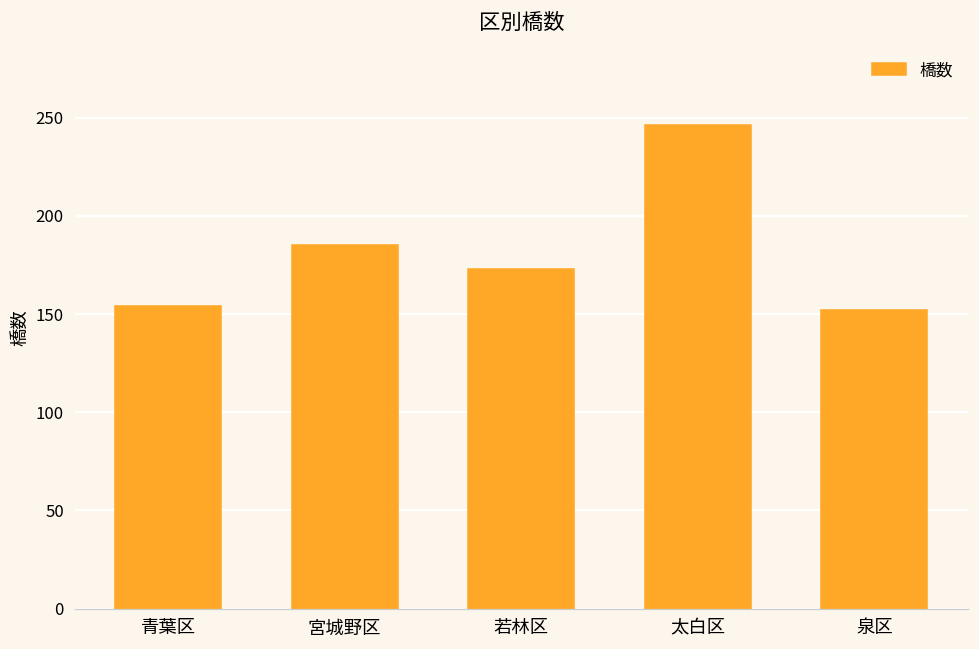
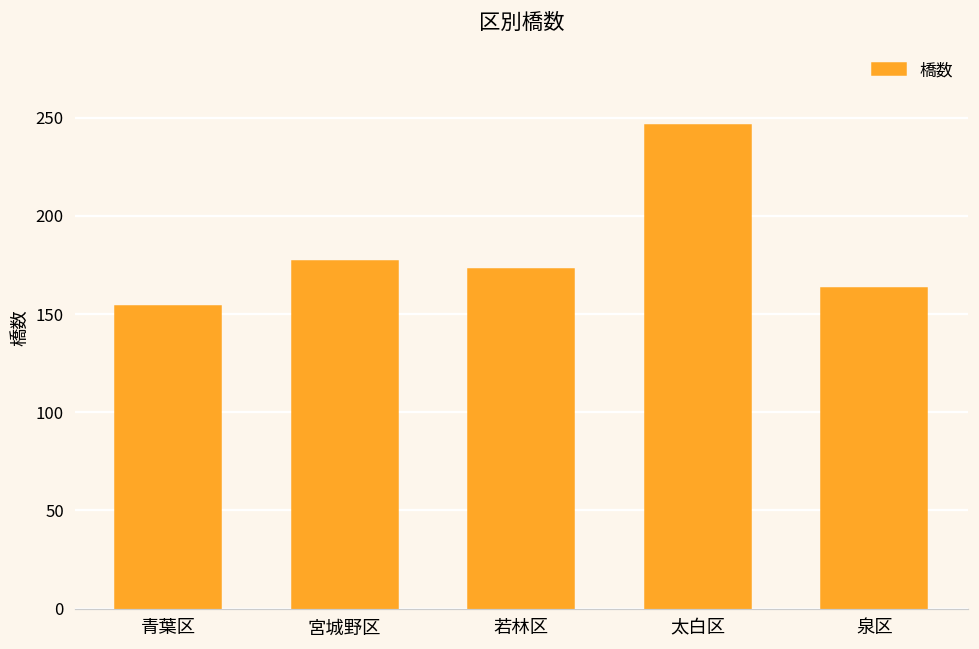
  {
    "青葉区": 154,
-   "宮城野区": 185,
+   "宮城野区": 177,
    "若林区": 173,
    "太白区": 246,
-   "泉区": 152
+   "泉区": 163
  }
